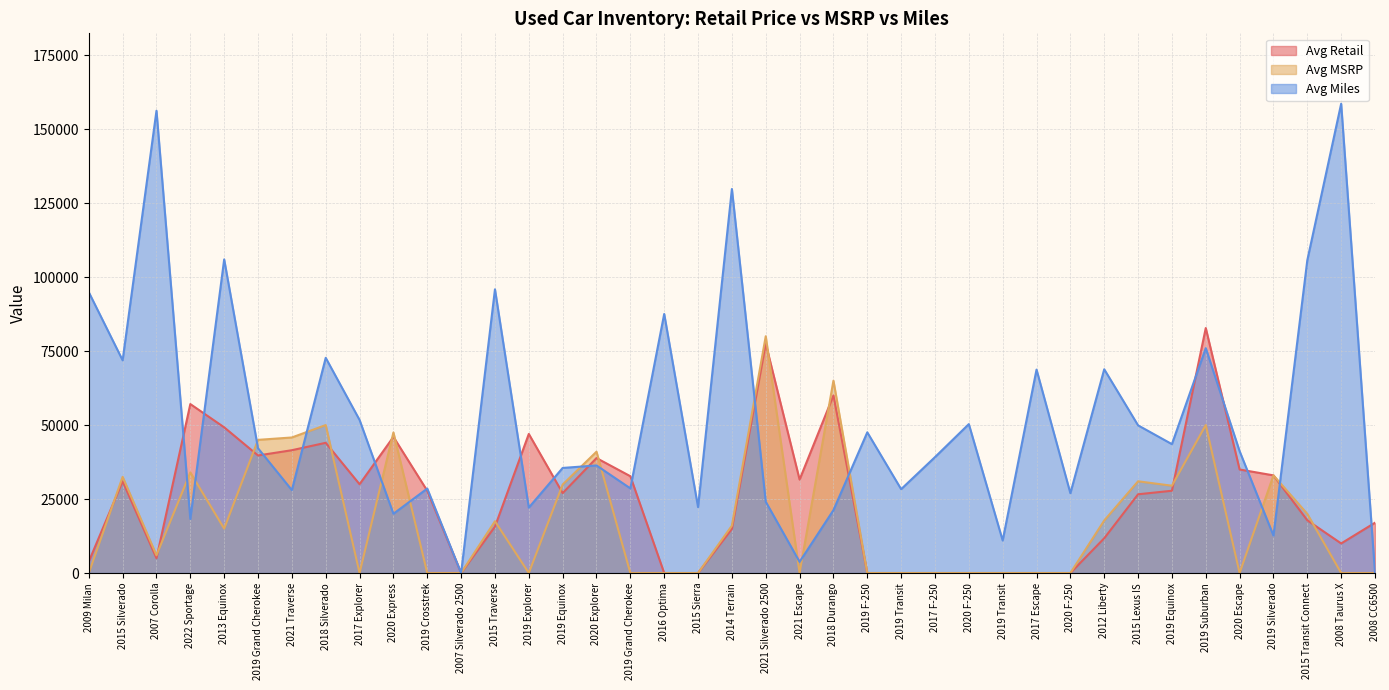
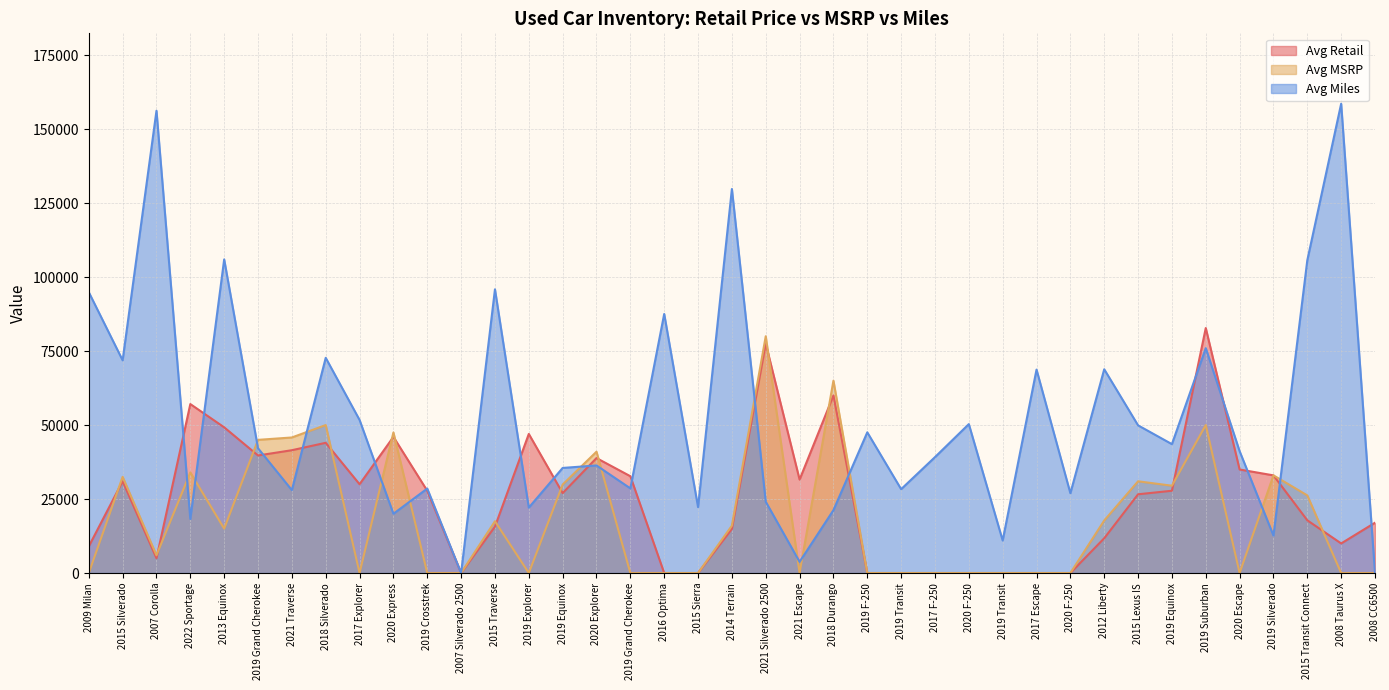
  {
    "Avg Retail": {
-     "2009 Milan": 4000,
+     "2009 Milan": 9000,
      "2015 Silverado": 31000,
      "2007 Corolla": 5000,
      "2022 Sportage": 57000,
      "2013 Equinox": 49000,
      "2021 Traverse": 42000,
      "2018 Silverado": 44000,
      "2017 Explorer": 30000,
      "2020 Express": 46000,
      "2015 Traverse": 16000,
      "2019 Explorer": 47000,
      "2020 Explorer": 39000,
      "2014 Terrain": 15000,
      "2021 Silverado 2500": 78000,
      "2021 Escape": 32000,
      "2018 Durango": 60000,
      "2012 Liberty": 12000,
      "2015 Lexus IS": 27000,
      "2019 Suburban": 83000,
      "2020 Escape": 35000,
      "2015 Transit Connect": 18000,
      "2008 Taurus X": 10000,
      "2008 CC6500": 17000
    },
    "Avg MSRP": {
      "2009 Milan": 0,
      "2015 Silverado": 33000,
      "2007 Corolla": 6000,
      "2022 Sportage": 34000,
      "2013 Equinox": 15000,
      "2021 Traverse": 46000,
      "2018 Silverado": 50000,
      "2017 Explorer": 0,
      "2020 Express": 48000,
      "2019 Crosstrek": 0,
      "2015 Traverse": 18000,
      "2019 Explorer": 0,
      "2020 Explorer": 41000,
      "2014 Terrain": 16000,
      "2021 Silverado 2500": 80000,
      "2021 Escape": 0,
      "2018 Durango": 65000,
      "2012 Liberty": 18000,
      "2015 Lexus IS": 31000,
      "2019 Suburban": 50000,
      "2020 Escape": 0,
-     "2015 Transit Connect": 20000,
+     "2015 Transit Connect": 26000,
      "2008 Taurus X": 0
    },
    "Avg Miles": {
      "2009 Milan": 95000,
      "2015 Silverado": 72000,
      "2007 Corolla": 156000,
      "2022 Sportage": 18000,
      "2013 Equinox": 106000,
      "2021 Traverse": 28000,
      "2018 Silverado": 73000,
      "2017 Explorer": 52000,
      "2020 Express": 20000,
      "2015 Traverse": 96000,
      "2019 Explorer": 22000,
      "2020 Explorer": 36000,
      "2016 Optima": 88000,
      "2015 Sierra": 22000,
      "2014 Terrain": 130000,
      "2021 Silverado 2500": 24000,
      "2021 Escape": 4000,
      "2018 Durango": 21000,
      "2019 F-250": 48000,
      "2017 F-250": 39000,
      "2017 Escape": 69000,
      "2012 Liberty": 69000,
      "2015 Lexus IS": 50000,
      "2019 Suburban": 76000,
      "2020 Escape": 41000,
      "2019 Silverado": 13000,
      "2015 Transit Connect": 106000,
      "2008 Taurus X": 159000
    }
  }
